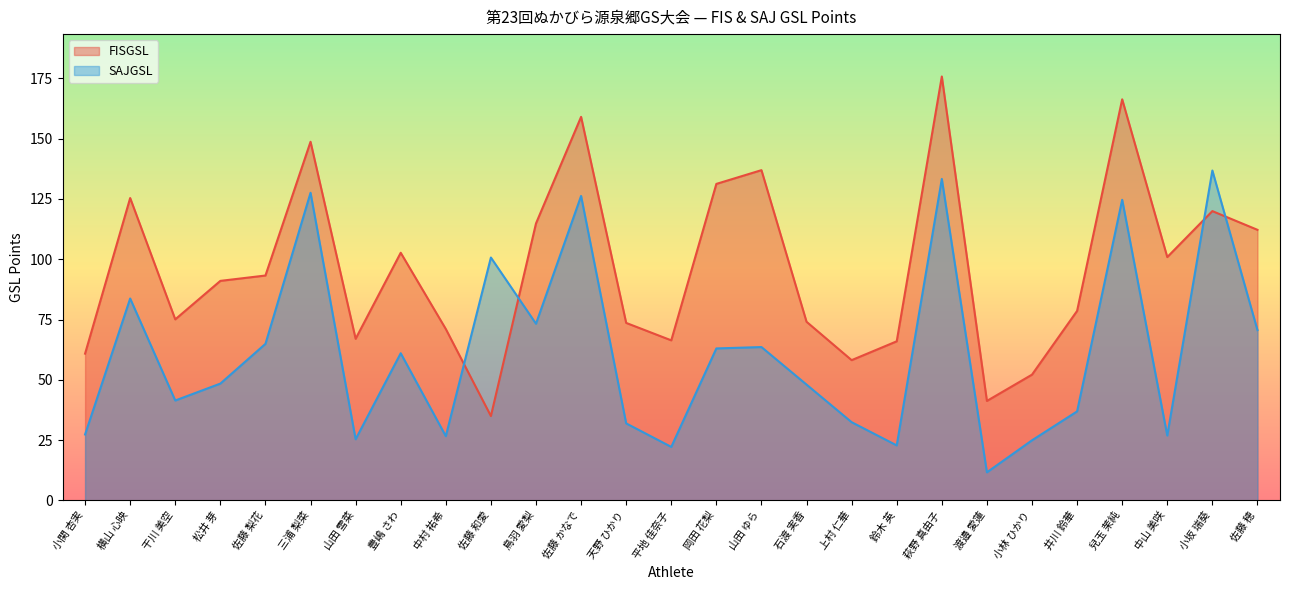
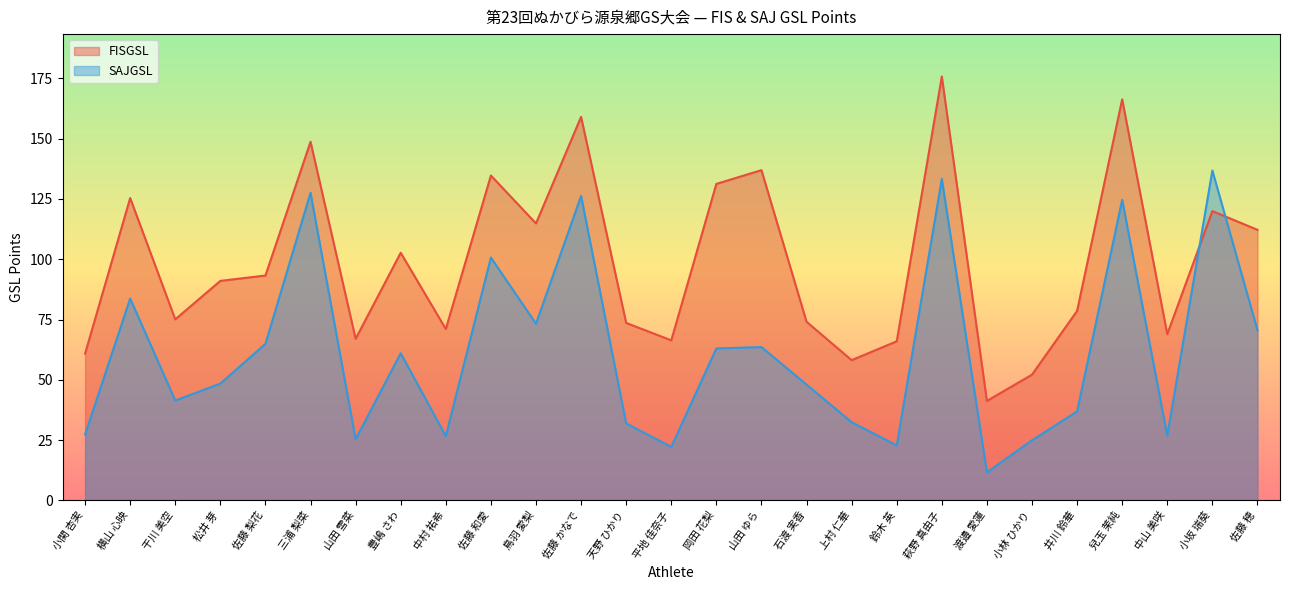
  {
    "FISGSL": {
      "小関 杏実": 61,
      "横山 心映": 125,
      "干川 美空": 75,
      "松井 芽": 91,
      "佐藤 梨花": 93,
      "三浦 梨菜": 149,
      "山田 雪菜": 67,
      "豊嶋 さわ": 103,
      "中村 祐希": 71,
-     "佐藤 和愛": 35,
+     "佐藤 和愛": 135,
      "鳥羽 愛梨": 115,
      "佐藤 かなで": 159,
      "天野 ひかり": 74,
      "平地 佳奈子": 66,
      "岡田 花梨": 131,
      "山田 ゆら": 137,
      "石渡 実香": 74,
      "上村 仁華": 58,
      "鈴木 英": 66,
      "萩野 真由子": 176,
      "渡邉 愛蓮": 41,
      "小林 ひかり": 52,
      "井川 鈴華": 79,
      "兒玉 茉純": 166,
-     "中山 美咲": 101,
+     "中山 美咲": 69,
      "小坂 瑞葵": 120,
      "佐藤 穂": 112
    },
    "SAJGSL": {
      "小関 杏実": 27,
      "横山 心映": 84,
      "干川 美空": 41,
      "松井 芽": 48,
      "佐藤 梨花": 65,
      "三浦 梨菜": 128,
      "山田 雪菜": 25,
      "豊嶋 さわ": 61,
      "中村 祐希": 27,
      "佐藤 和愛": 101,
      "鳥羽 愛梨": 73,
      "佐藤 かなで": 126,
      "天野 ひかり": 32,
      "平地 佳奈子": 22,
      "岡田 花梨": 63,
      "山田 ゆら": 64,
      "石渡 実香": 48,
      "上村 仁華": 32,
      "鈴木 英": 23,
      "萩野 真由子": 133,
      "渡邉 愛蓮": 12,
      "小林 ひかり": 25,
      "井川 鈴華": 37,
      "兒玉 茉純": 125,
      "中山 美咲": 27,
      "小坂 瑞葵": 137,
      "佐藤 穂": 71
    }
  }
